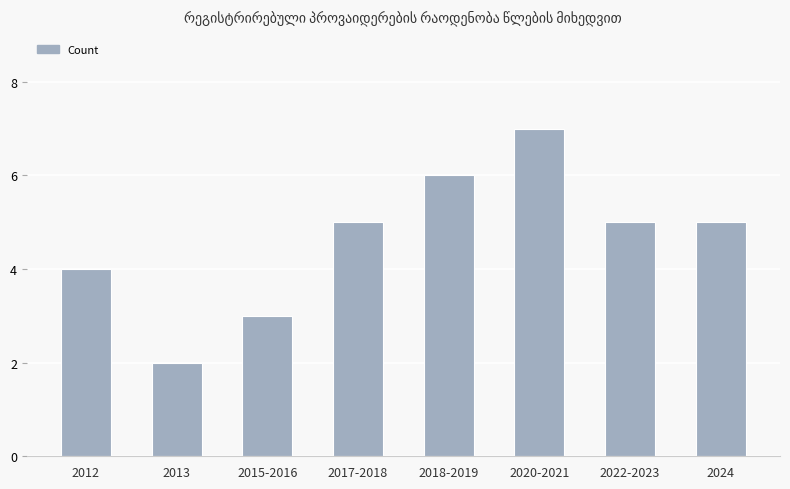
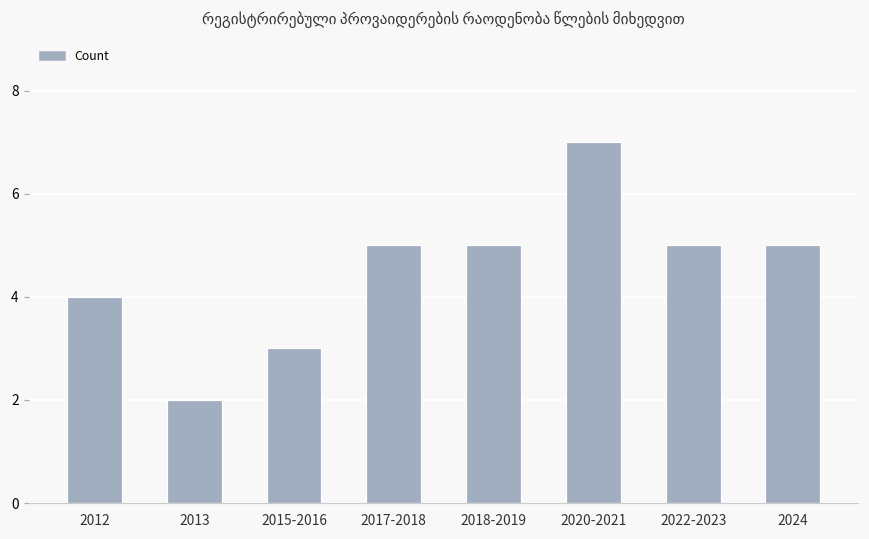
  {
    "2012": 4,
    "2013": 2,
    "2015-2016": 3,
    "2017-2018": 5,
-   "2018-2019": 6,
+   "2018-2019": 5,
    "2020-2021": 7,
    "2022-2023": 5,
    "2024": 5
  }
